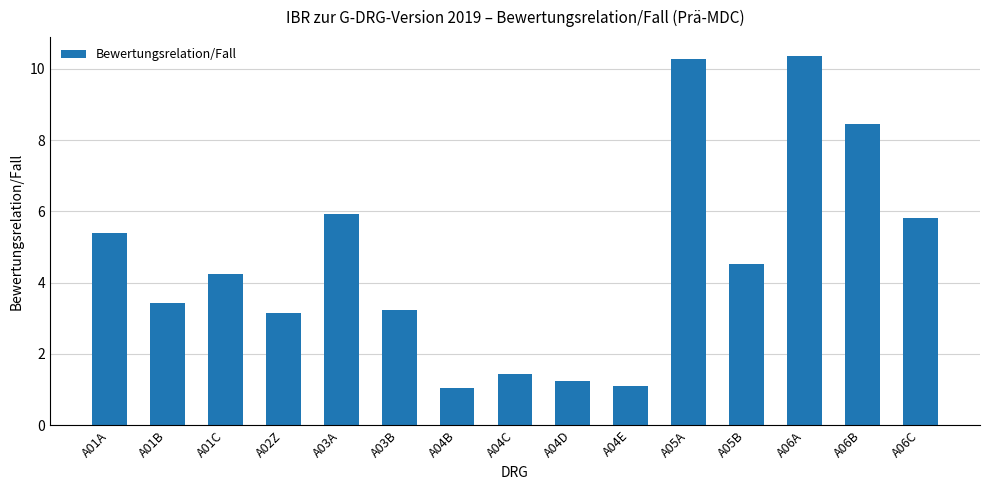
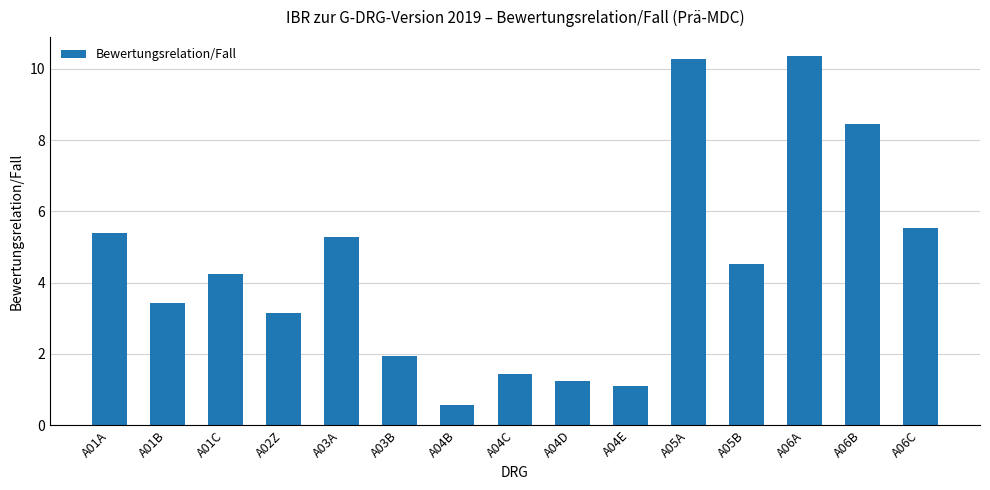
  {
    "A01A": 5.4,
    "A01B": 3.4,
    "A01C": 4.2,
    "A02Z": 3.2,
-   "A03A": 5.9,
-   "A03B": 3.2,
-   "A04B": 1.0,
+   "A03A": 5.3,
+   "A03B": 1.9,
+   "A04B": 0.6,
    "A04C": 1.4,
    "A04D": 1.2,
    "A04E": 1.1,
    "A05A": 10.3,
    "A05B": 4.5,
    "A06A": 10.4,
    "A06B": 8.5,
-   "A06C": 5.8
+   "A06C": 5.5
  }
